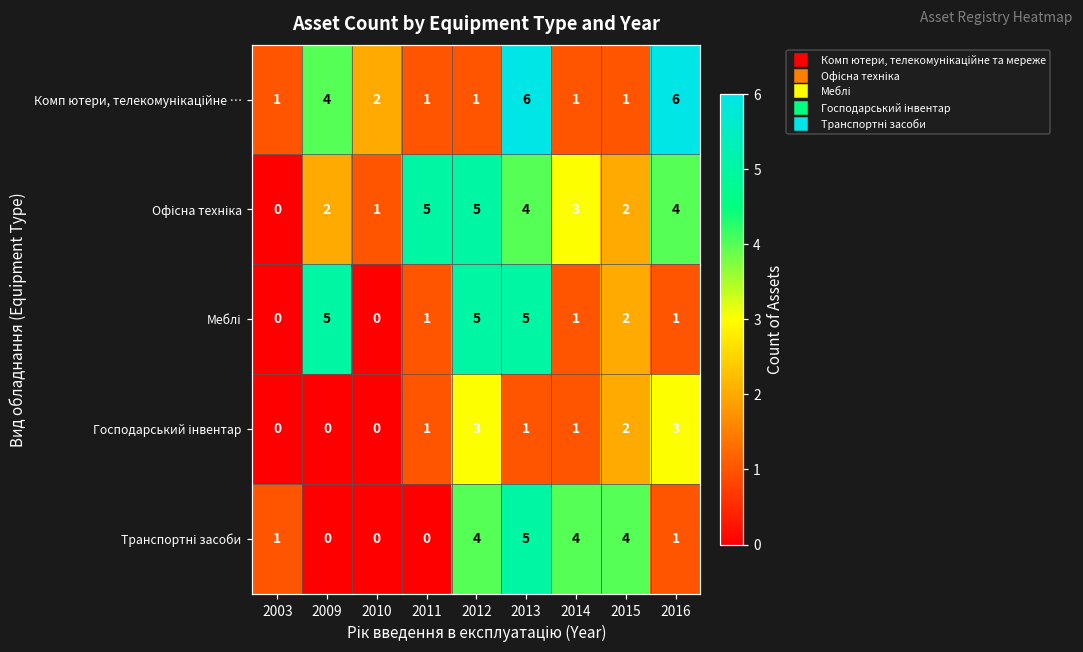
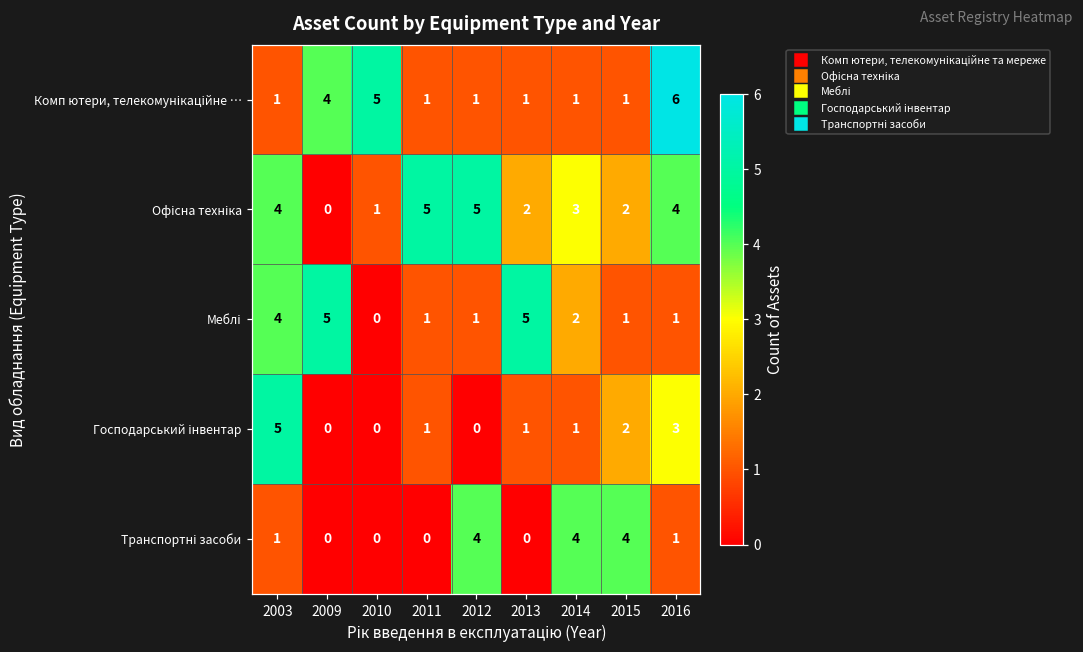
  {
    "Комп ютери, телекомунікаційне …": {
      "2003": 1,
      "2009": 4,
-     "2010": 2,
+     "2010": 5,
      "2011": 1,
      "2012": 1,
-     "2013": 6,
+     "2013": 1,
      "2014": 1,
      "2015": 1,
      "2016": 6
    },
    "Офісна техніка": {
-     "2003": 0,
-     "2009": 2,
+     "2003": 4,
+     "2009": 0,
      "2010": 1,
      "2011": 5,
      "2012": 5,
-     "2013": 4,
+     "2013": 2,
      "2014": 3,
      "2015": 2,
      "2016": 4
    },
    "Меблі": {
-     "2003": 0,
+     "2003": 4,
      "2009": 5,
      "2010": 0,
      "2011": 1,
-     "2012": 5,
+     "2012": 1,
      "2013": 5,
-     "2014": 1,
-     "2015": 2,
+     "2014": 2,
+     "2015": 1,
      "2016": 1
    },
    "Господарський інвентар": {
-     "2003": 0,
+     "2003": 5,
      "2009": 0,
      "2010": 0,
      "2011": 1,
-     "2012": 3,
+     "2012": 0,
      "2013": 1,
      "2014": 1,
      "2015": 2,
      "2016": 3
    },
    "Транспортні засоби": {
      "2003": 1,
      "2009": 0,
      "2010": 0,
      "2011": 0,
      "2012": 4,
-     "2013": 5,
+     "2013": 0,
      "2014": 4,
      "2015": 4,
      "2016": 1
    }
  }
